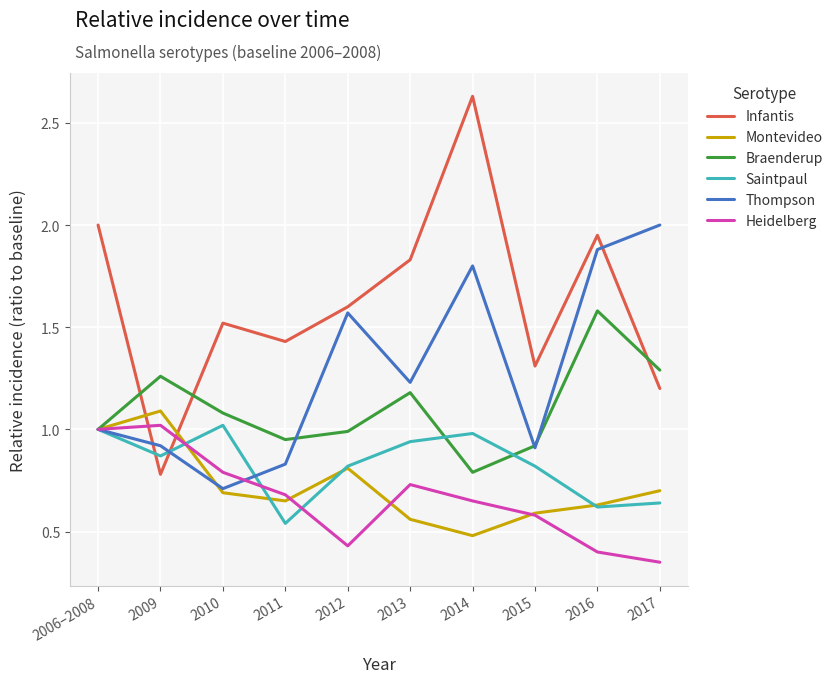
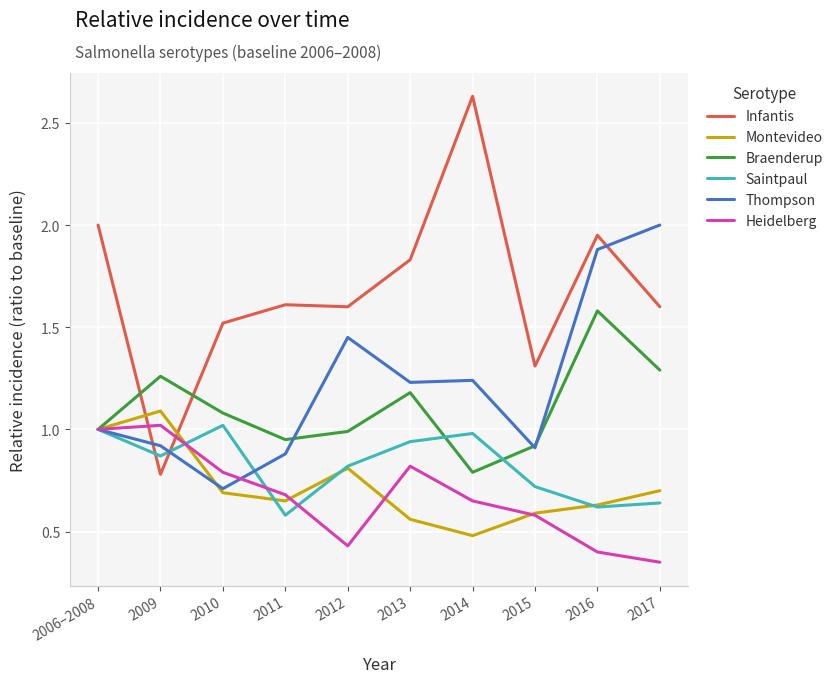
  {
    "Infantis": {
      "2006–2008": 2.00,
      "2009": 0.78,
      "2010": 1.52,
-     "2011": 1.43,
+     "2011": 1.61,
      "2012": 1.60,
      "2013": 1.83,
      "2014": 2.63,
      "2015": 1.31,
      "2016": 1.95,
-     "2017": 1.2
+     "2017": 1.6
    },
    "Montevideo": {
      "2009": 1.09,
      "2010": 0.69,
      "2011": 0.65,
      "2013": 0.56,
      "2014": 0.48,
      "2017": 0.70
    },
    "Braenderup": {
      "2009": 1.26,
      "2010": 1.08,
      "2011": 0.95,
      "2012": 0.99,
      "2013": 1.18,
      "2014": 0.79,
      "2016": 1.58,
      "2017": 1.29
    },
    "Saintpaul": {
      "2009": 0.87,
      "2010": 1.02,
-     "2011": 0.54,
+     "2011": 0.58,
      "2013": 0.94,
      "2014": 0.98,
-     "2015": 0.82,
+     "2015": 0.72,
      "2017": 0.64
    },
    "Thompson": {
      "2009": 0.92,
      "2010": 0.71,
-     "2011": 0.83,
-     "2012": 1.57,
+     "2011": 0.88,
+     "2012": 1.45,
      "2013": 1.23,
-     "2014": 1.80,
+     "2014": 1.24,
      "2016": 1.88,
      "2017": 2.00
    },
    "Heidelberg": {
      "2009": 1.02,
      "2010": 0.79,
      "2011": 0.68,
      "2012": 0.43,
-     "2013": 0.73,
+     "2013": 0.82,
      "2014": 0.65,
      "2016": 0.40,
      "2017": 0.35
    }
  }
